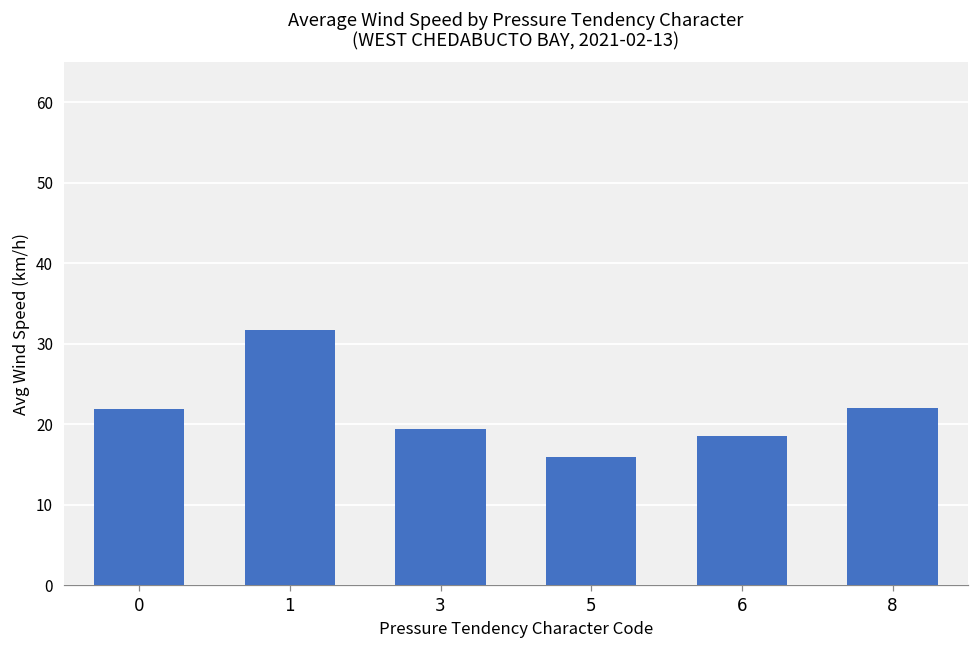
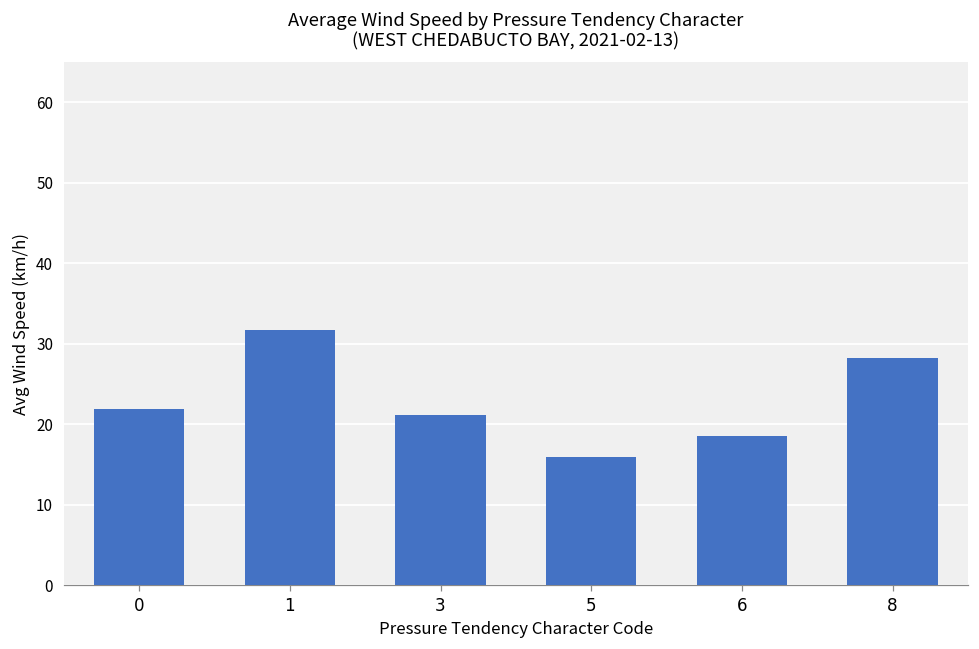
  {
    "0": 22,
    "1": 32,
-   "3": 19,
+   "3": 21,
    "5": 16,
    "6": 19,
-   "8": 22
+   "8": 28
  }
